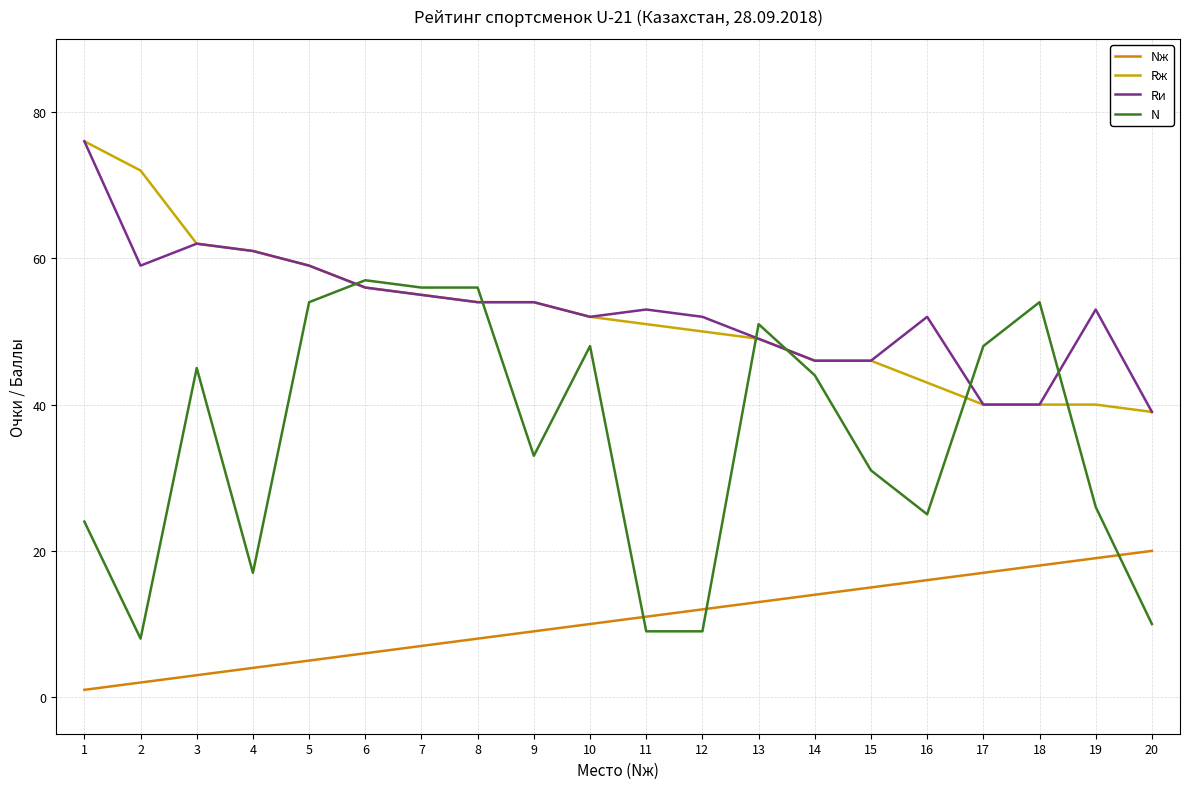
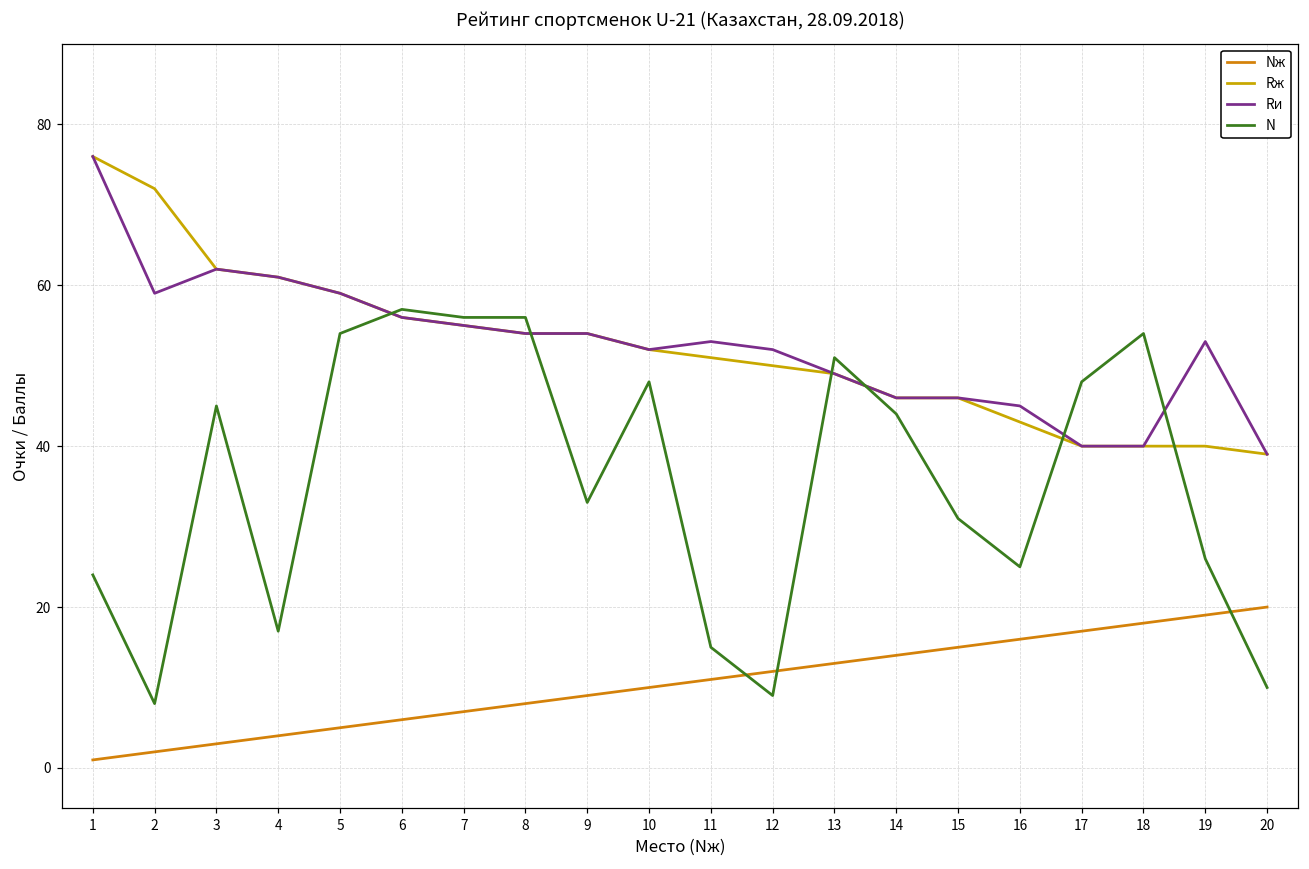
  {
    "Rи": {
      "2": 59,
      "11": 53,
      "12": 52,
-     "16": 52,
+     "16": 45,
      "19": 53
    },
    "N": {
      "1": 24,
      "2": 8,
      "3": 45,
      "4": 17,
      "5": 54,
      "6": 57,
      "7": 56,
      "8": 56,
      "9": 33,
      "10": 48,
-     "11": 9,
+     "11": 15,
      "12": 9,
      "13": 51,
      "14": 44,
      "15": 31,
      "16": 25,
      "17": 48,
      "18": 54,
      "19": 26,
      "20": 10
    }
  }
